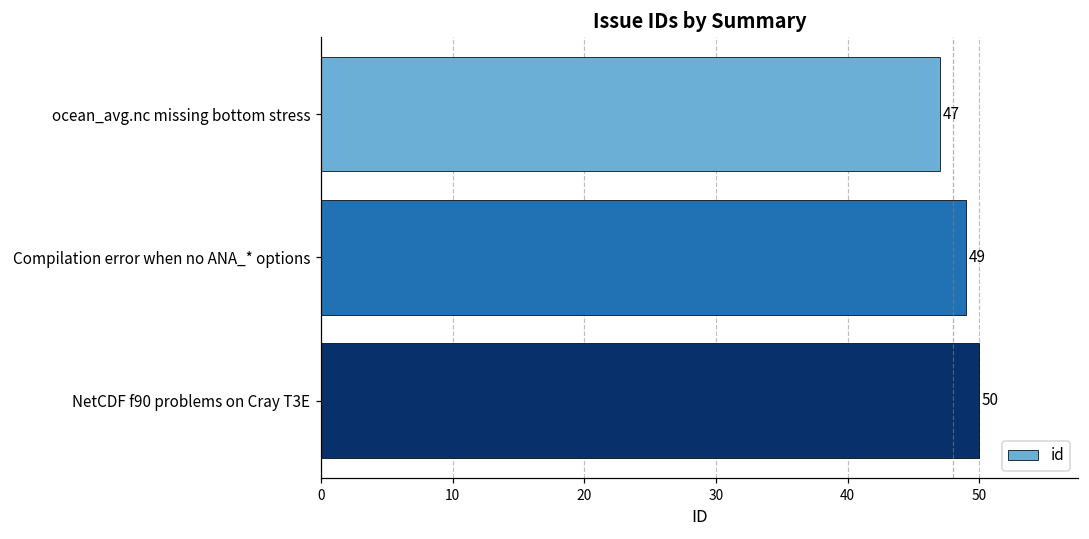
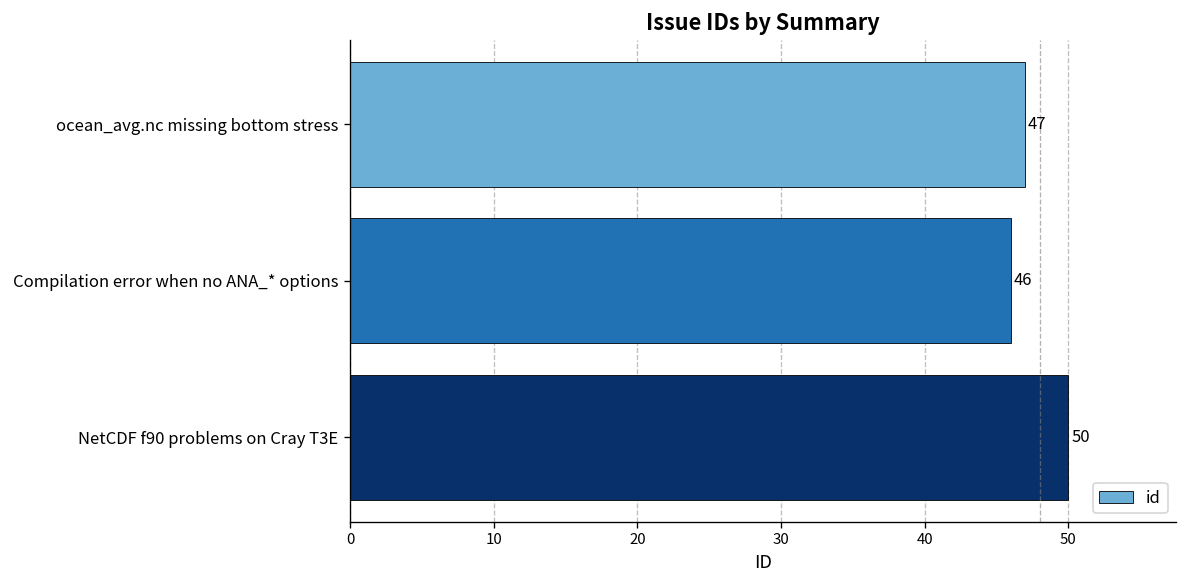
  {
    "ocean_avg.nc missing bottom stress": 47,
-   "Compilation error when no ANA_* options": 49,
+   "Compilation error when no ANA_* options": 46,
    "NetCDF f90 problems on Cray T3E": 50
  }
